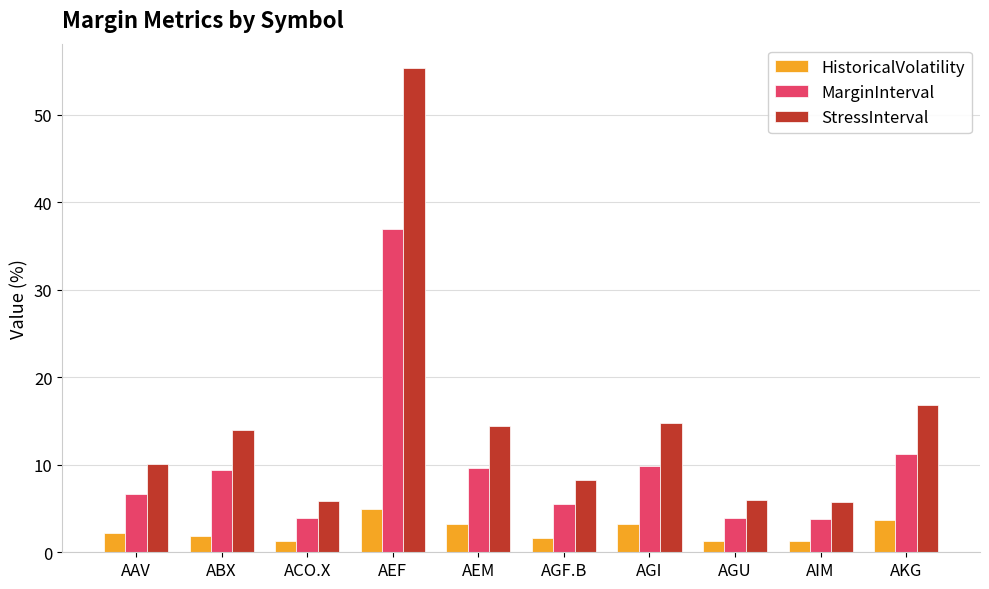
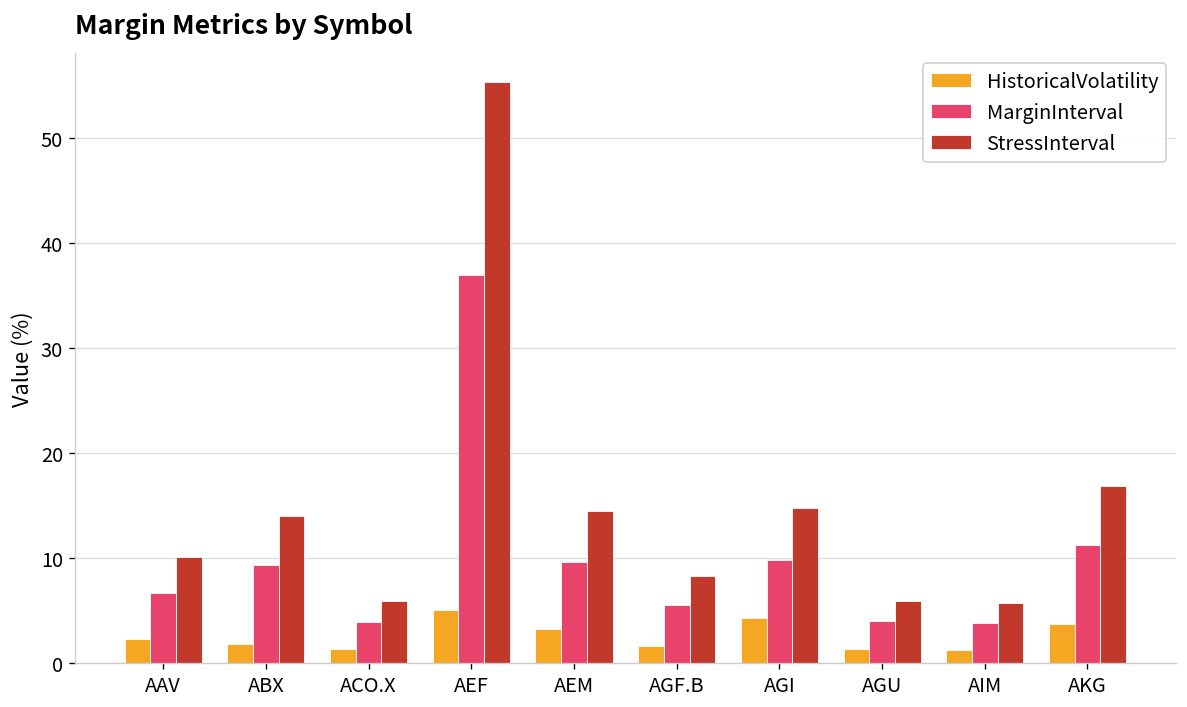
  {
    "HistoricalVolatility": {
      "AAV": 2,
      "ABX": 2,
      "ACO.X": 1,
      "AEF": 5,
      "AEM": 3,
      "AGF.B": 2,
-     "AGI": 3,
+     "AGI": 4,
      "AGU": 1,
      "AIM": 1,
      "AKG": 4
    },
    "MarginInterval": {
      "AAV": 7,
      "ABX": 9,
      "ACO.X": 4,
      "AEF": 37,
      "AEM": 10,
      "AGF.B": 6,
      "AGI": 10,
      "AGU": 4,
      "AIM": 4,
      "AKG": 11
    },
    "StressInterval": {
      "AAV": 10,
      "ABX": 14,
      "ACO.X": 6,
      "AEF": 55,
      "AEM": 14,
      "AGF.B": 8,
      "AGI": 15,
      "AGU": 6,
      "AIM": 6,
      "AKG": 17
    }
  }
